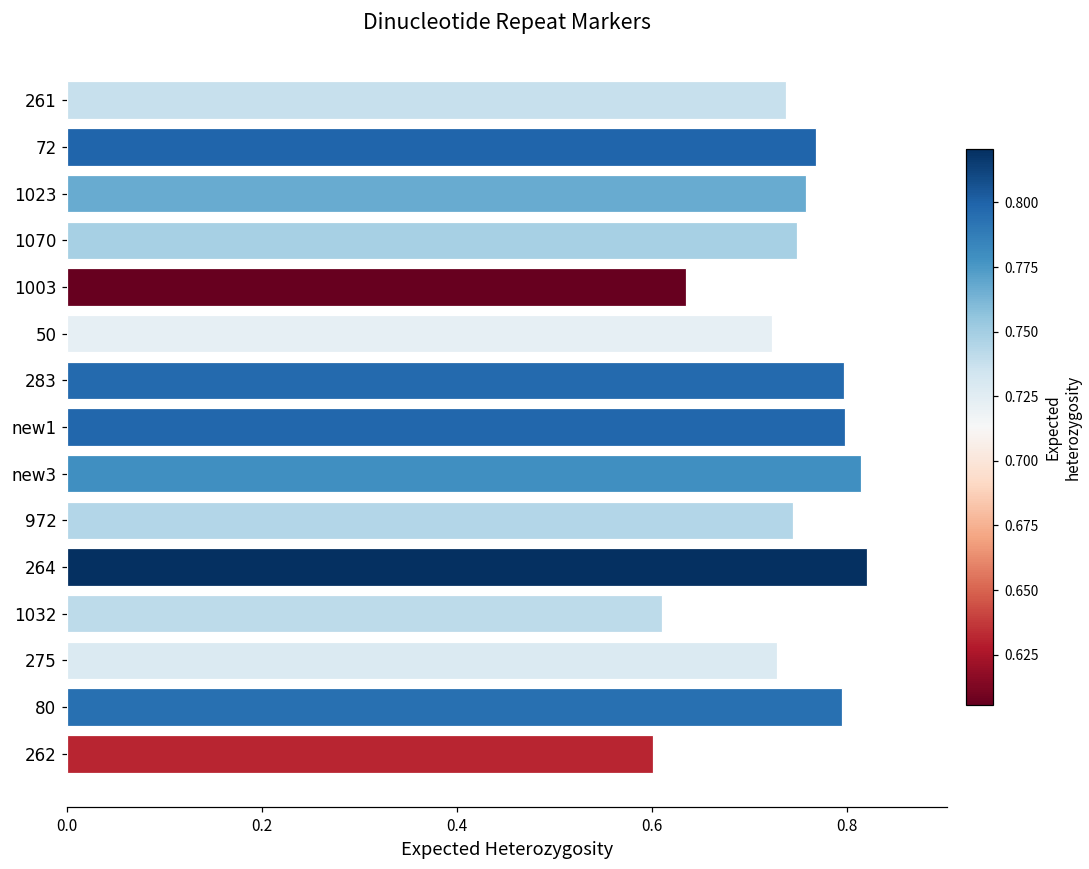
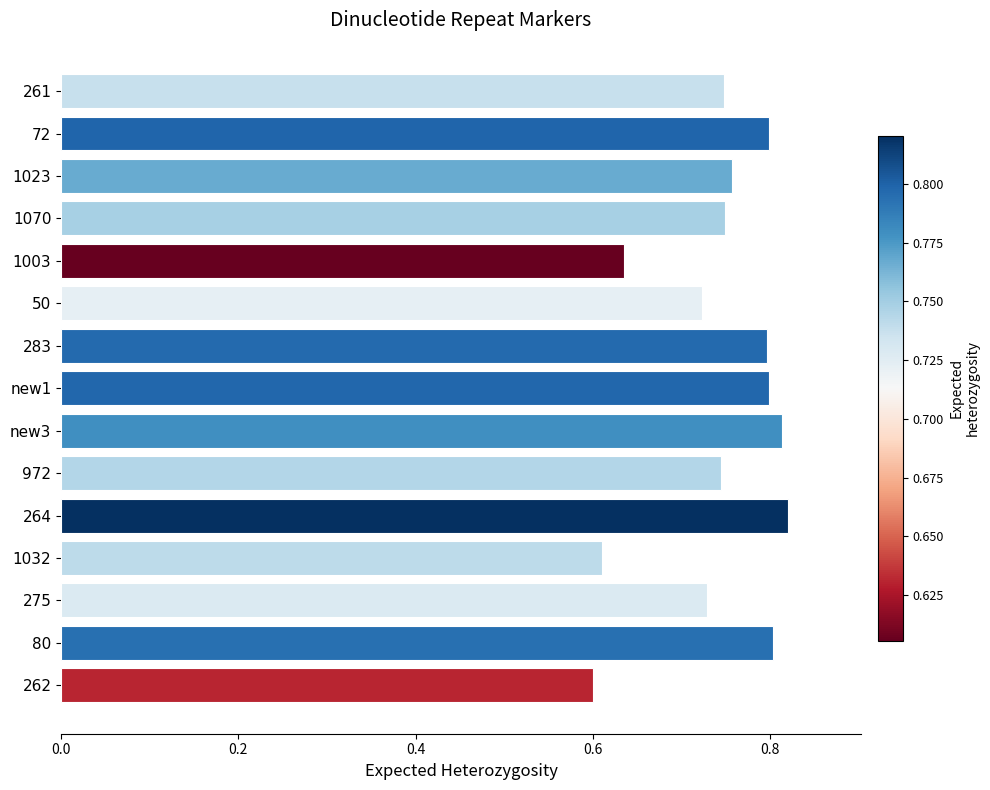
  {
-   "261": 0.74,
-   "72": 0.77,
+   "261": 0.75,
+   "72": 0.80,
    "1023": 0.76,
    "1070": 0.75,
    "1003": 0.64,
    "50": 0.72,
    "283": 0.80,
    "new1": 0.80,
    "new3": 0.81,
    "972": 0.74,
    "264": 0.82,
    "1032": 0.61,
    "275": 0.73,
-   "80": 0.79,
+   "80": 0.80,
    "262": 0.60
  }
